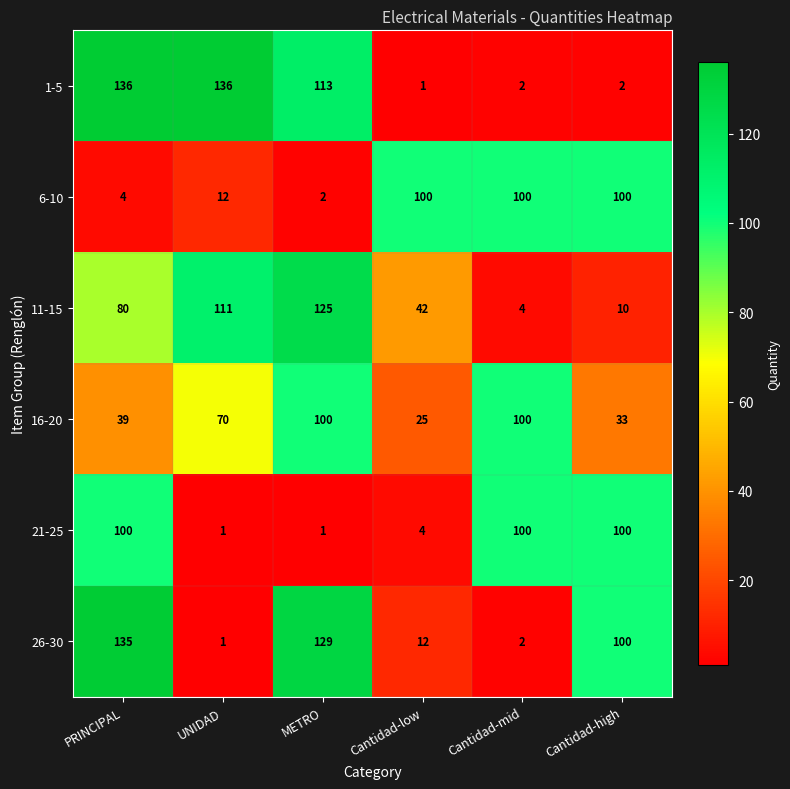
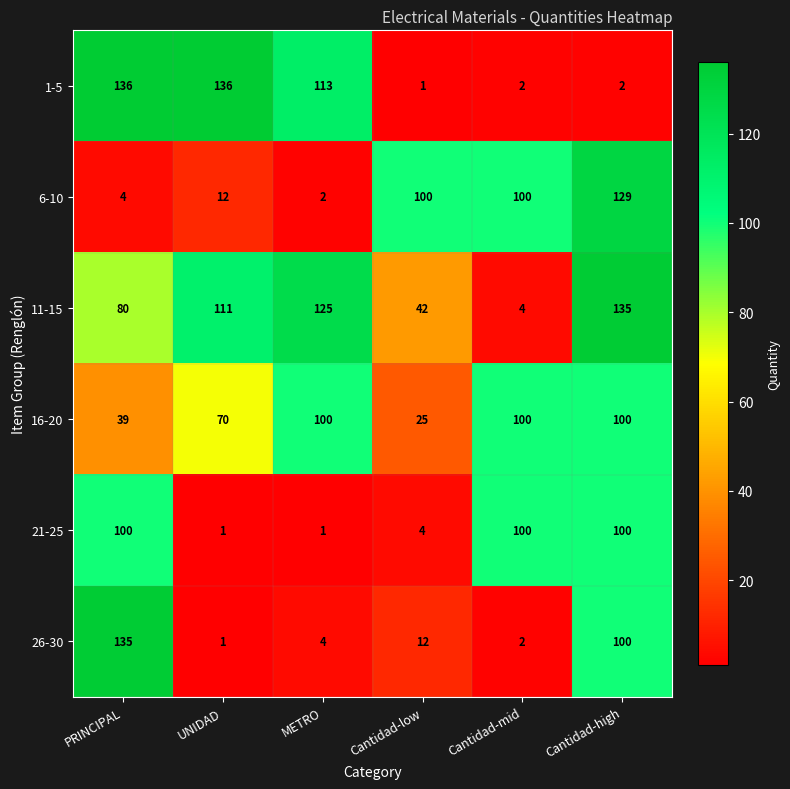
  {
    "1-5": {
      "PRINCIPAL": 136,
      "UNIDAD": 136,
      "METRO": 113,
      "Cantidad-low": 1,
      "Cantidad-mid": 2,
      "Cantidad-high": 2
    },
    "6-10": {
      "PRINCIPAL": 4,
      "UNIDAD": 12,
      "METRO": 2,
      "Cantidad-low": 100,
      "Cantidad-mid": 100,
-     "Cantidad-high": 100
+     "Cantidad-high": 129
    },
    "11-15": {
      "PRINCIPAL": 80,
      "UNIDAD": 111,
      "METRO": 125,
      "Cantidad-low": 42,
      "Cantidad-mid": 4,
-     "Cantidad-high": 10
+     "Cantidad-high": 135
    },
    "16-20": {
      "PRINCIPAL": 39,
      "UNIDAD": 70,
      "METRO": 100,
      "Cantidad-low": 25,
      "Cantidad-mid": 100,
-     "Cantidad-high": 33
+     "Cantidad-high": 100
    },
    "21-25": {
      "PRINCIPAL": 100,
      "UNIDAD": 1,
      "METRO": 1,
      "Cantidad-low": 4,
      "Cantidad-mid": 100,
      "Cantidad-high": 100
    },
    "26-30": {
      "PRINCIPAL": 135,
      "UNIDAD": 1,
-     "METRO": 129,
+     "METRO": 4,
      "Cantidad-low": 12,
      "Cantidad-mid": 2,
      "Cantidad-high": 100
    }
  }
